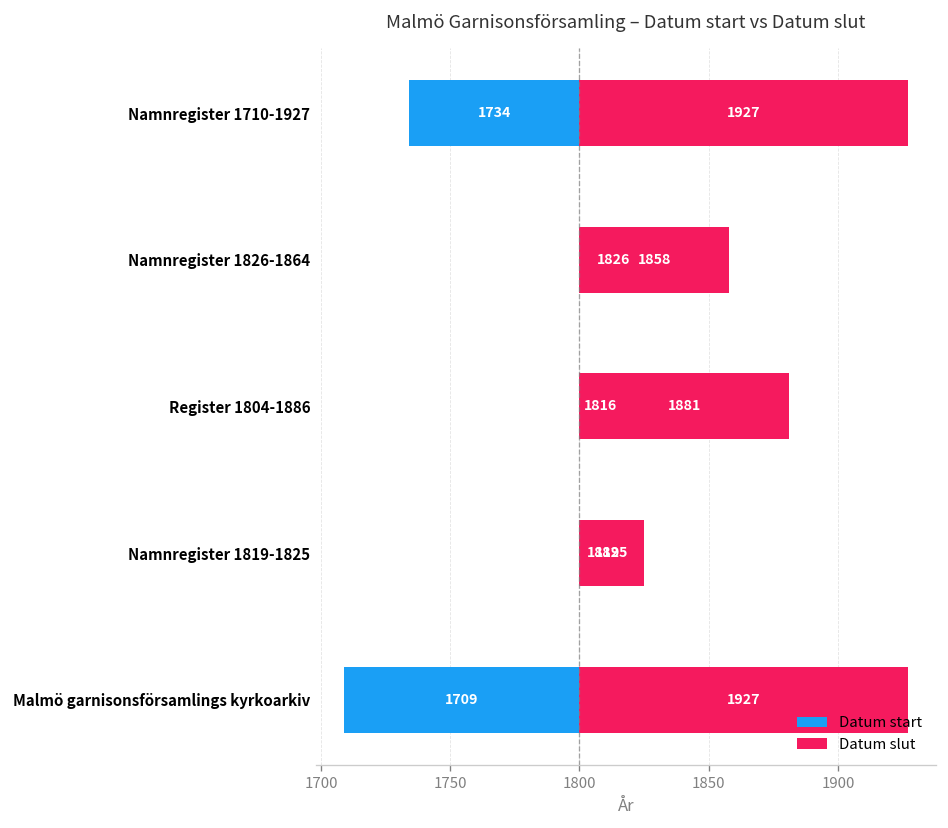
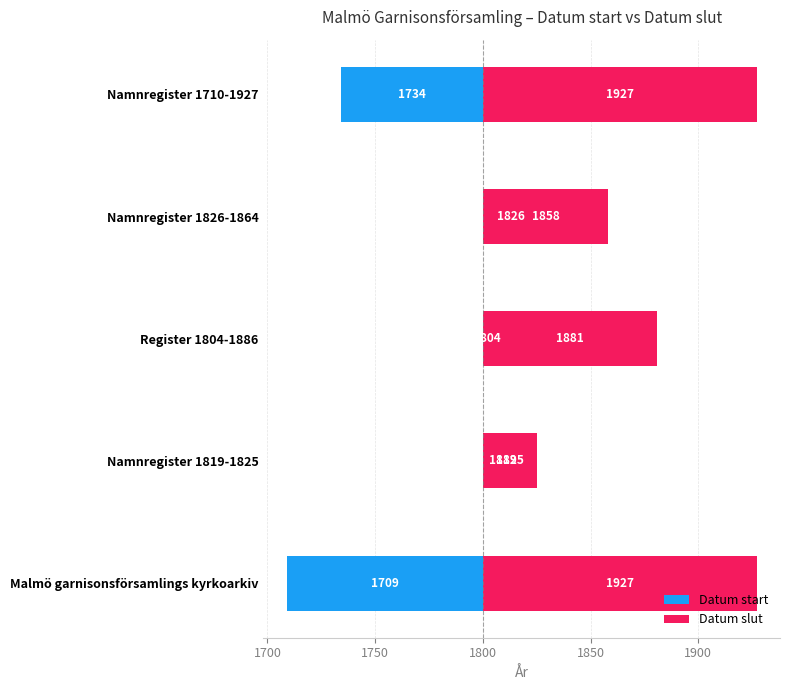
  {
    "Datum start": {
-     "Register 1804-1886": 1816
+     "Register 1804-1886": 1804
    },
    "Datum slut": {
      "Namnregister 1819-1825": 1825
    }
  }
